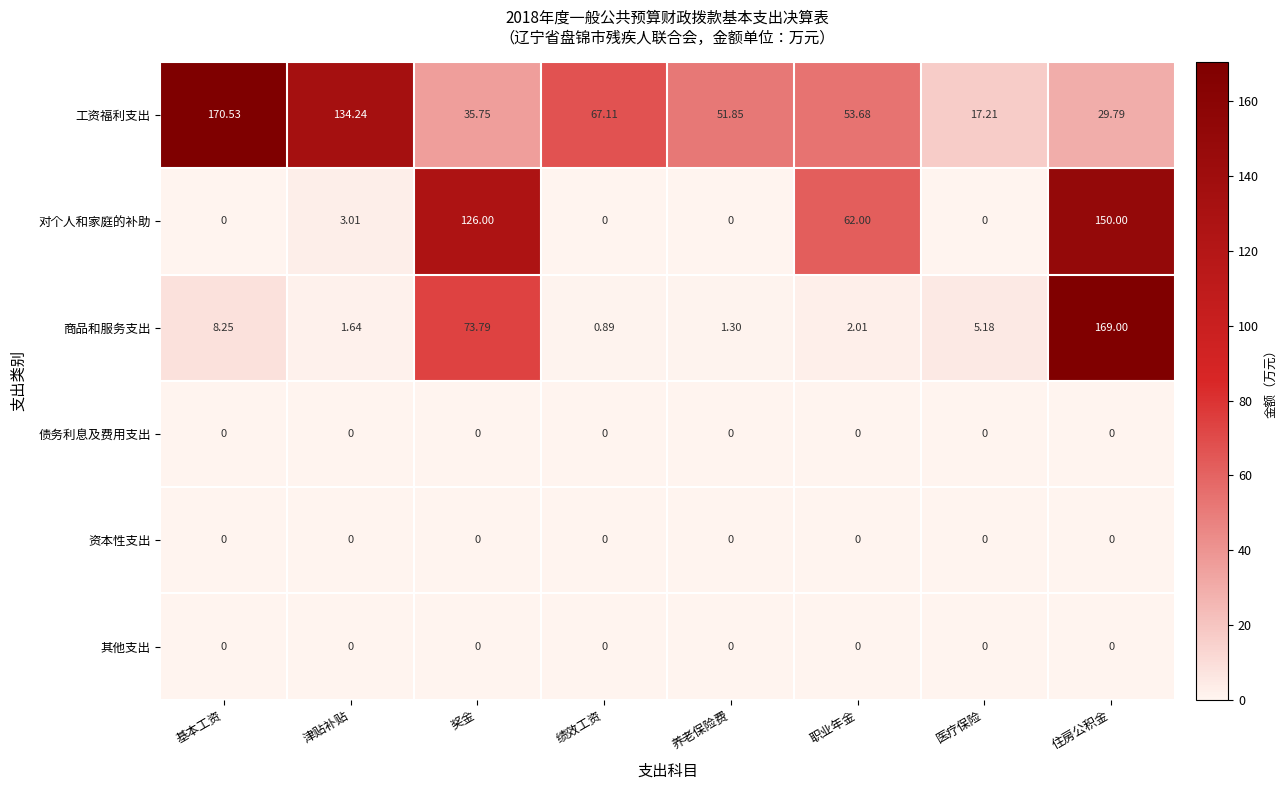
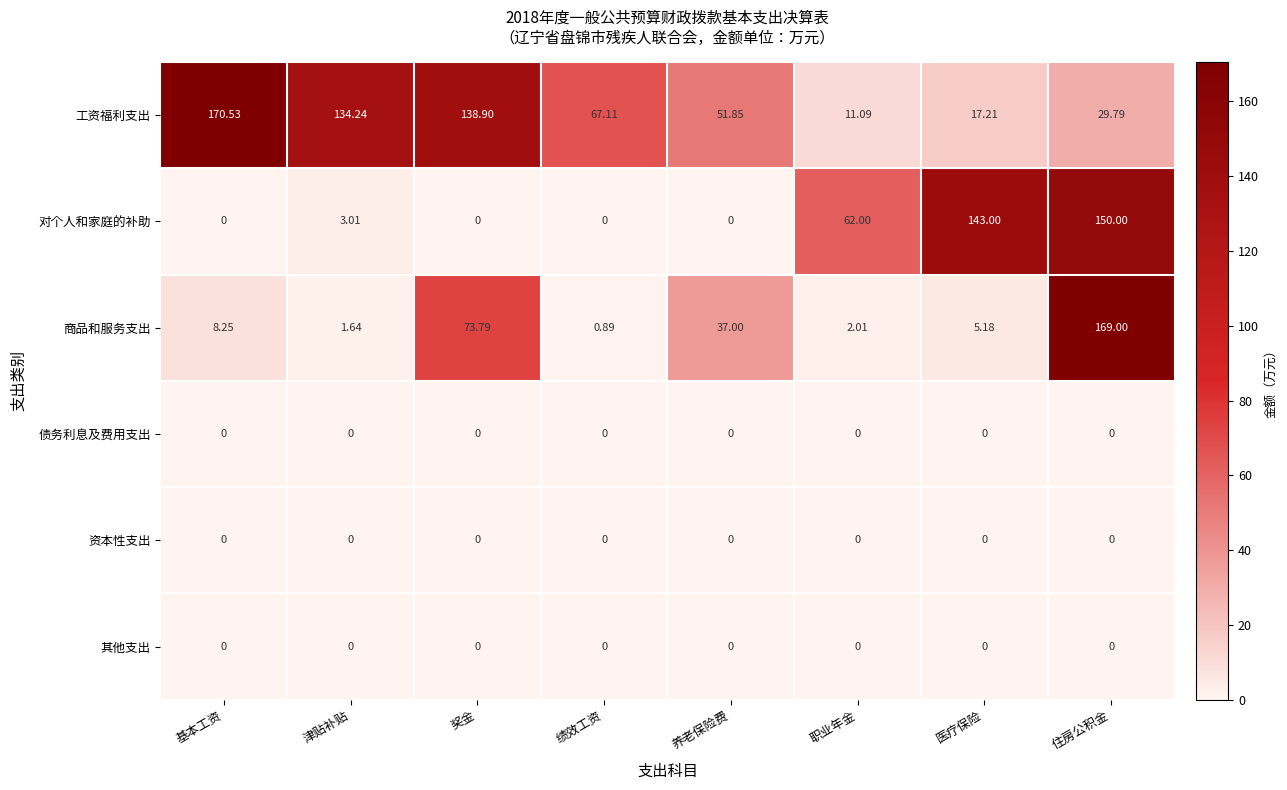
  {
    "工资福利支出": {
      "基本工资": 170.53,
      "津贴补贴": 134.24,
-     "奖金": 35.75,
+     "奖金": 138.90,
      "绩效工资": 67.11,
      "养老保险费": 51.85,
-     "职业年金": 53.68,
+     "职业年金": 11.09,
      "医疗保险": 17.21,
      "住房公积金": 29.79
    },
    "对个人和家庭的补助": {
      "基本工资": 0,
      "津贴补贴": 3.01,
-     "奖金": 126.00,
+     "奖金": 0,
      "绩效工资": 0,
      "养老保险费": 0,
      "职业年金": 62.00,
-     "医疗保险": 0,
+     "医疗保险": 143.00,
      "住房公积金": 150.00
    },
    "商品和服务支出": {
      "基本工资": 8.25,
      "津贴补贴": 1.64,
      "奖金": 73.79,
      "绩效工资": 0.89,
-     "养老保险费": 1.30,
+     "养老保险费": 37.00,
      "职业年金": 2.01,
      "医疗保险": 5.18,
      "住房公积金": 169.00
    },
    "债务利息及费用支出": {
      "基本工资": 0,
      "津贴补贴": 0,
      "奖金": 0,
      "绩效工资": 0,
      "养老保险费": 0,
      "职业年金": 0,
      "医疗保险": 0,
      "住房公积金": 0
    },
    "资本性支出": {
      "基本工资": 0,
      "津贴补贴": 0,
      "奖金": 0,
      "绩效工资": 0,
      "养老保险费": 0,
      "职业年金": 0,
      "医疗保险": 0,
      "住房公积金": 0
    },
    "其他支出": {
      "基本工资": 0,
      "津贴补贴": 0,
      "奖金": 0,
      "绩效工资": 0,
      "养老保险费": 0,
      "职业年金": 0,
      "医疗保险": 0,
      "住房公积金": 0
    }
  }
